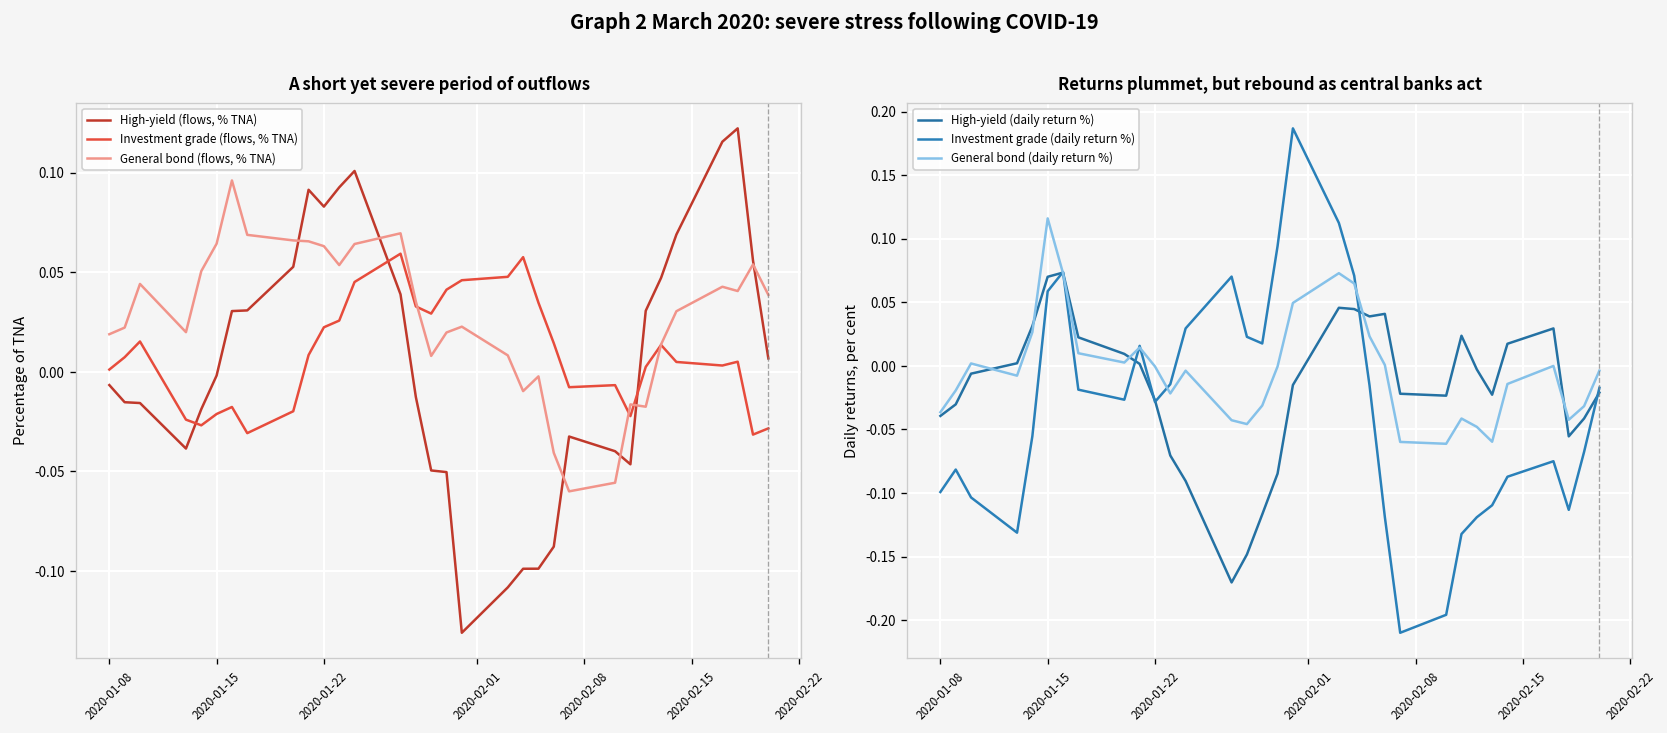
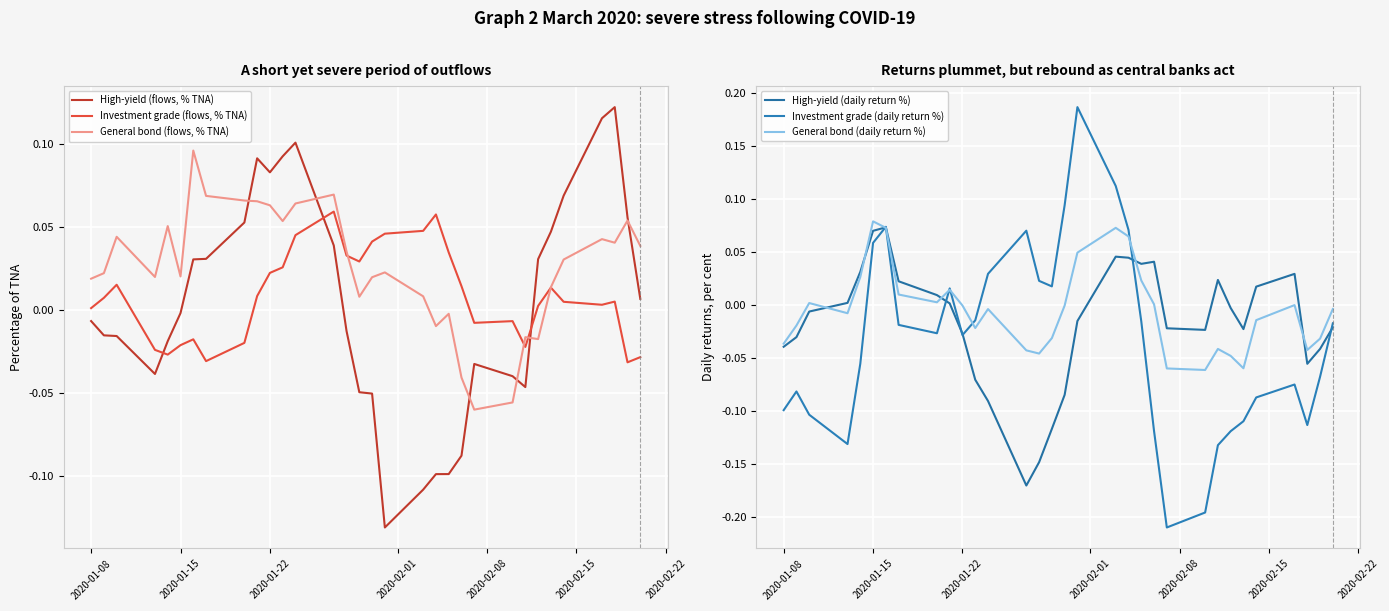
  {
    "A short yet severe period of outflows": {
      "General bond (flows, % TNA)": {
        "2020-01-08": 0.019,
-       "2020-01-15": 0.064,
+       "2020-01-15": 0.020,
        "2020-01-22": 0.063
      }
    },
    "Returns plummet, but rebound as central banks act": {
      "General bond (daily return %)": {
        "2020-01-08": -0.036,
-       "2020-01-15": 0.116,
+       "2020-01-15": 0.079,
        "2020-01-22": 0.000
      }
    }
  }
